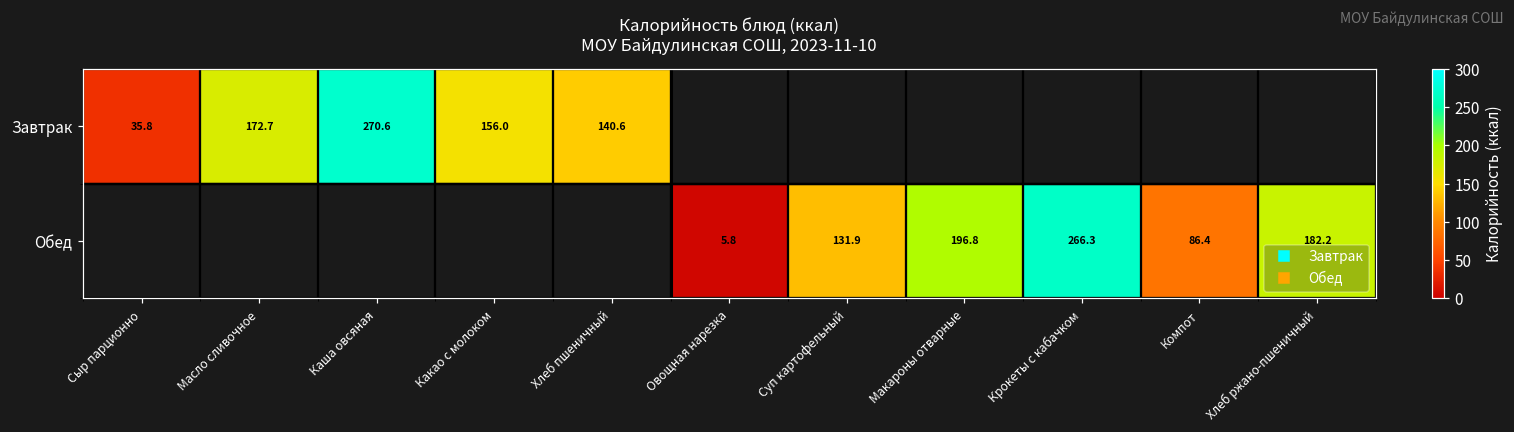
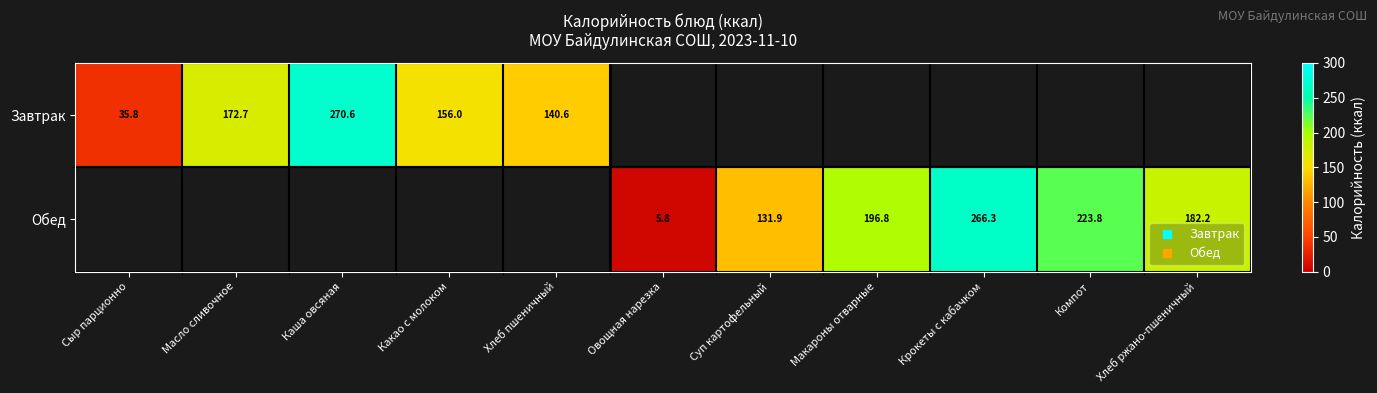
  {
    "Завтрак": {
      "Сыр парционно": 35.8,
      "Масло сливочное": 172.7,
      "Каша овсяная": 270.6,
      "Какао с молоком": 156.0,
      "Хлеб пшеничный": 140.6
    },
    "Обед": {
      "Овощная нарезка": 5.8,
      "Суп картофельный": 131.9,
      "Макароны отварные": 196.8,
      "Крокеты с кабачком": 266.3,
-     "Компот": 86.4
+     "Компот": 223.8
    }
  }
